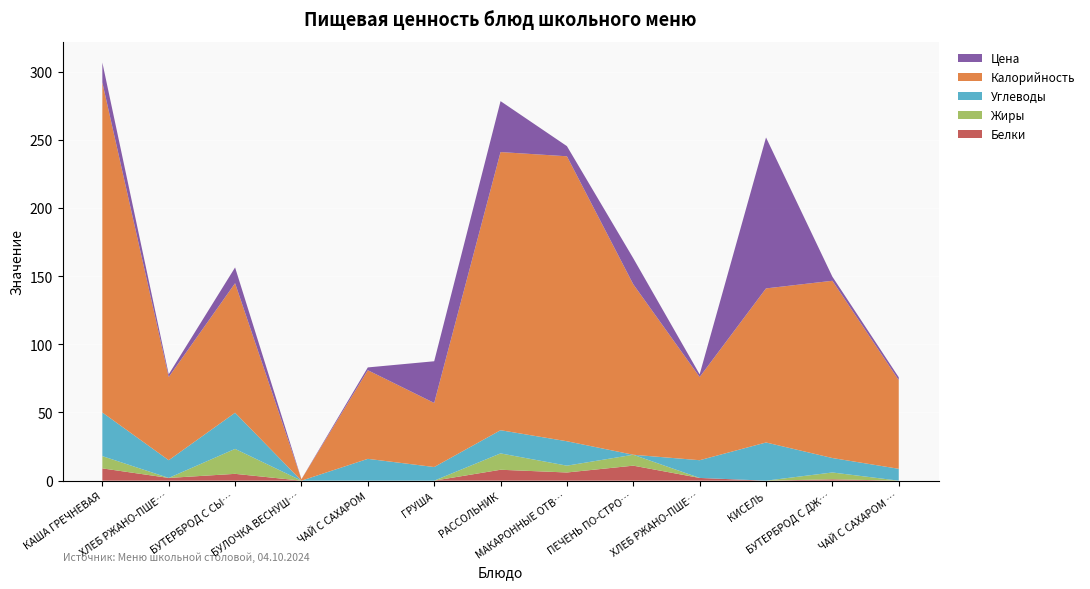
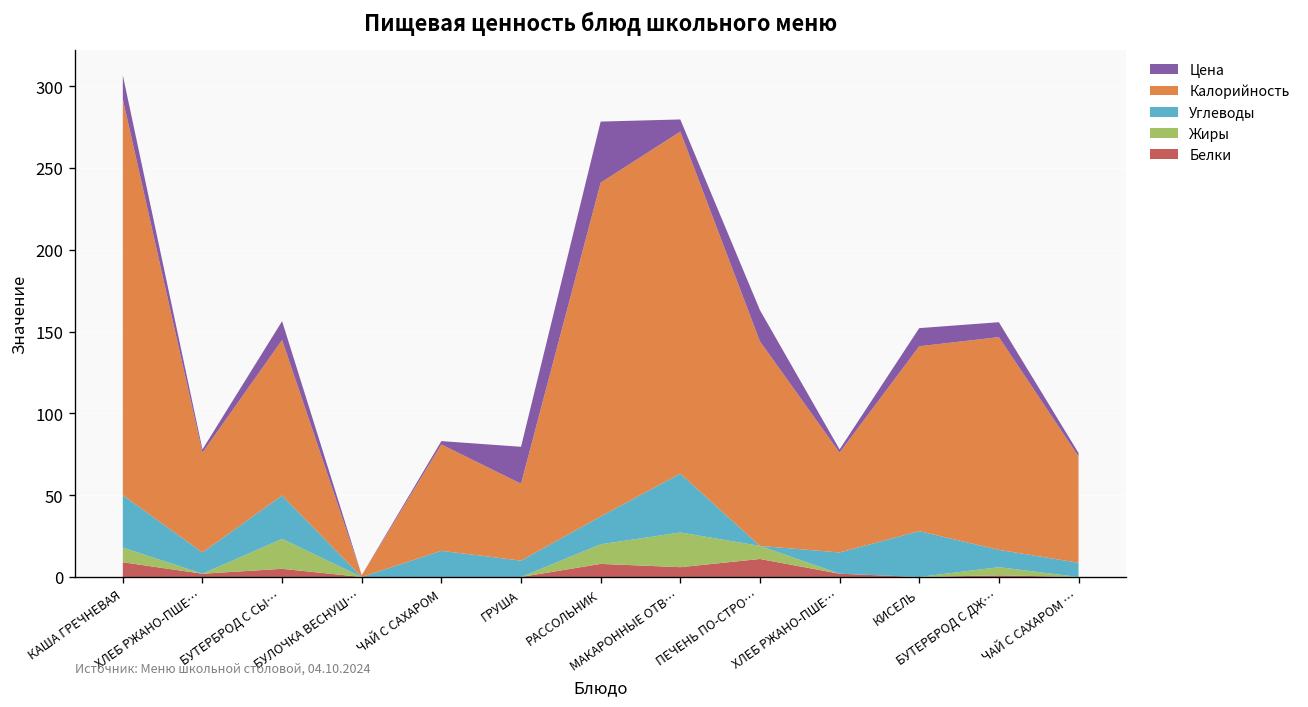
  {
    "Жиры": {
      "КАША ГРЕЧНЕВАЯ": 9,
      "БУТЕРБРОД С СЫ…": 18,
      "РАССОЛЬНИК": 12,
-     "МАКАРОННЫЕ ОТВ…": 5,
+     "МАКАРОННЫЕ ОТВ…": 21,
      "БУТЕРБРОД С ДЖ…": 5
    },
    "Углеводы": {
      "КАША ГРЕЧНЕВАЯ": 32,
      "БУТЕРБРОД С СЫ…": 26,
      "ЧАЙ С САХАРОМ": 16,
      "ГРУША": 10,
      "РАССОЛЬНИК": 17,
-     "МАКАРОННЫЕ ОТВ…": 18,
+     "МАКАРОННЫЕ ОТВ…": 36,
      "КИСЕЛЬ": 28,
      "БУТЕРБРОД С ДЖ…": 11,
      "ЧАЙ С САХАРОМ …": 9
    },
    "Цена": {
      "КАША ГРЕЧНЕВАЯ": 15,
      "БУТЕРБРОД С СЫ…": 12,
      "ЧАЙ С САХАРОМ": 2,
-     "ГРУША": 31,
+     "ГРУША": 23,
      "РАССОЛЬНИК": 37,
      "МАКАРОННЫЕ ОТВ…": 7,
      "ПЕЧЕНЬ ПО-СТРО…": 19,
-     "КИСЕЛЬ": 111,
-     "БУТЕРБРОД С ДЖ…": 3,
+     "КИСЕЛЬ": 11,
+     "БУТЕРБРОД С ДЖ…": 9,
      "ЧАЙ С САХАРОМ …": 2
    }
  }
